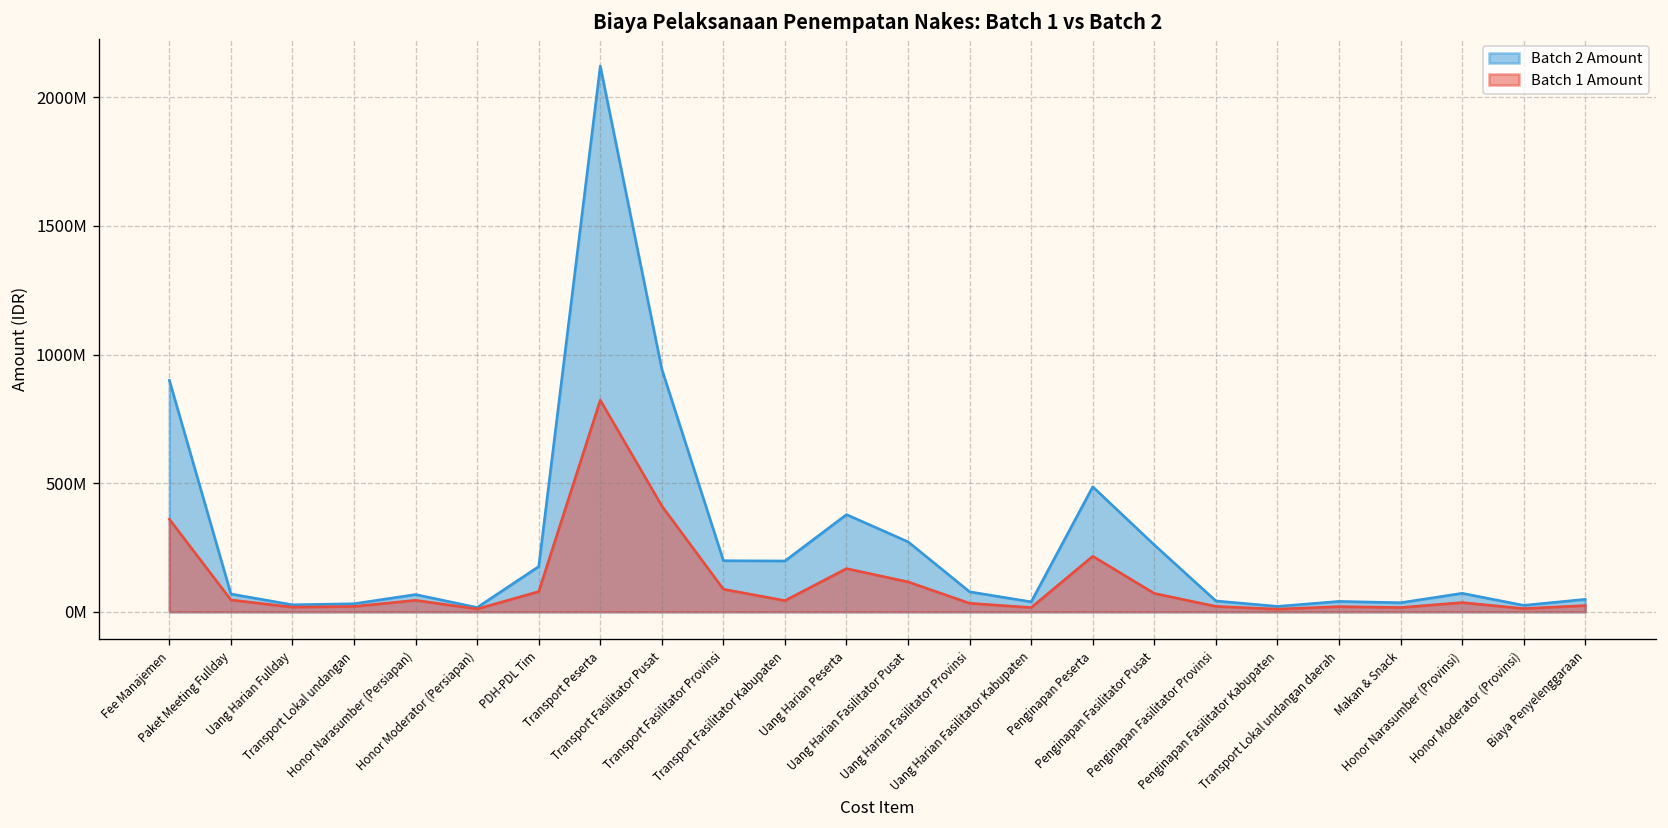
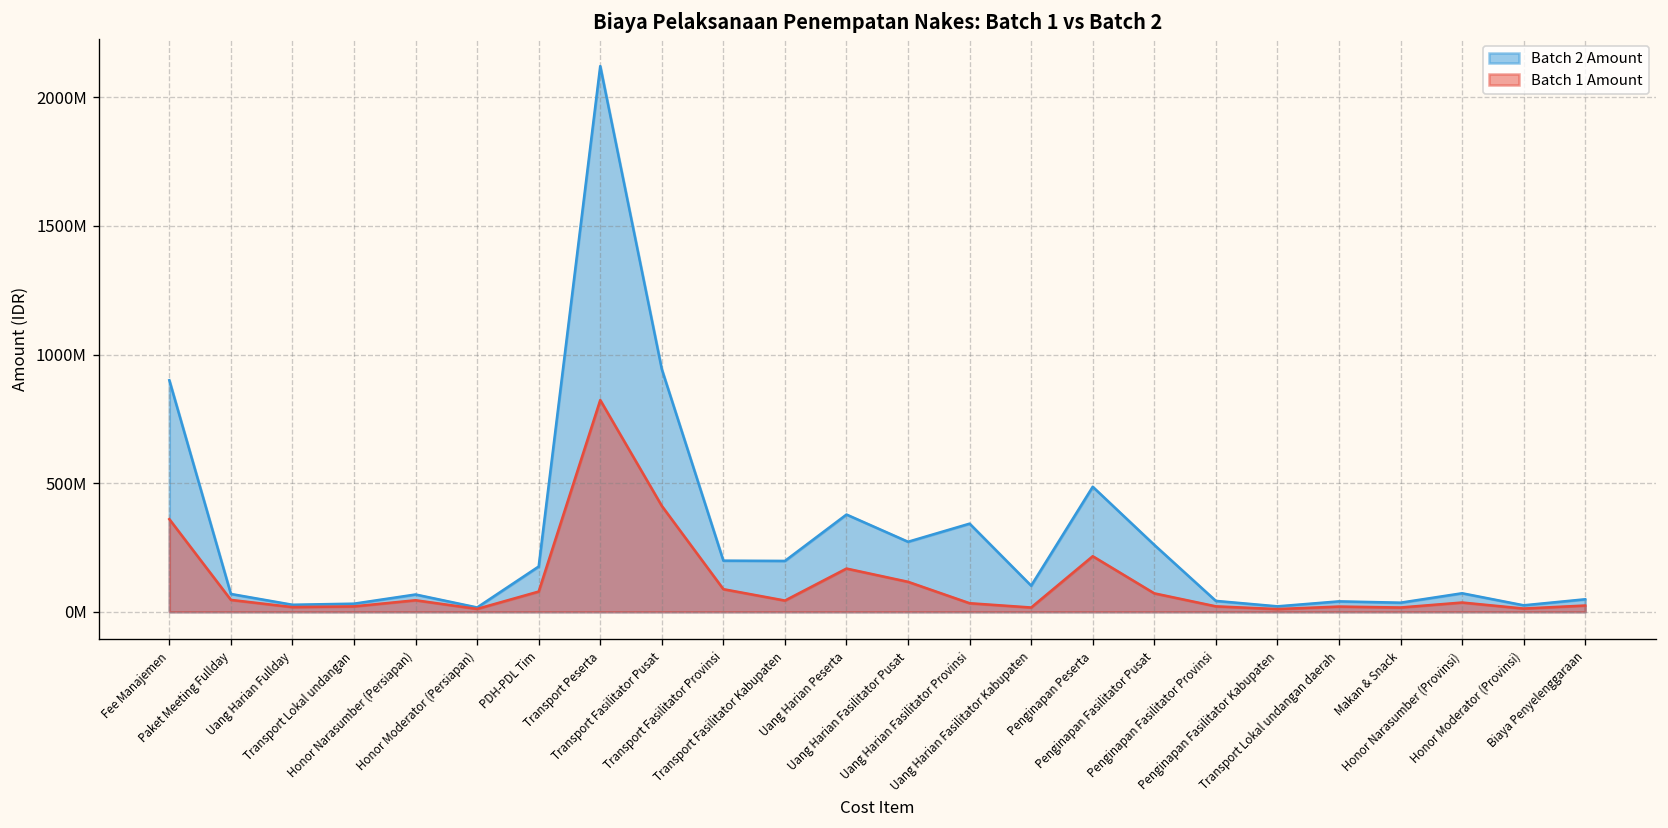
  {
    "Batch 2 Amount": {
      "Fee Manajemen": 900000000,
      "Paket Meeting Fullday": 70000000,
      "Honor Narasumber (Persiapan)": 70000000,
      "PDH-PDL Tim": 180000000,
      "Transport Peserta": 2120000000,
      "Transport Fasilitator Pusat": 940000000,
      "Transport Fasilitator Provinsi": 200000000,
      "Transport Fasilitator Kabupaten": 200000000,
      "Uang Harian Peserta": 380000000,
      "Uang Harian Fasilitator Pusat": 270000000,
-     "Uang Harian Fasilitator Provinsi": 80000000,
-     "Uang Harian Fasilitator Kabupaten": 40000000,
+     "Uang Harian Fasilitator Provinsi": 340000000,
+     "Uang Harian Fasilitator Kabupaten": 100000000,
      "Penginapan Peserta": 490000000,
      "Penginapan Fasilitator Pusat": 260000000,
      "Penginapan Fasilitator Provinsi": 40000000,
      "Transport Lokal undangan daerah": 40000000,
      "Makan & Snack": 40000000,
      "Honor Narasumber (Provinsi)": 70000000,
      "Honor Moderator (Provinsi)": 30000000,
      "Biaya Penyelenggaraan": 50000000
    },
    "Batch 1 Amount": {
      "Fee Manajemen": 360000000,
      "Paket Meeting Fullday": 50000000,
      "Honor Narasumber (Persiapan)": 40000000,
      "PDH-PDL Tim": 80000000,
      "Transport Peserta": 820000000,
      "Transport Fasilitator Pusat": 410000000,
      "Transport Fasilitator Provinsi": 90000000,
      "Transport Fasilitator Kabupaten": 40000000,
      "Uang Harian Peserta": 170000000,
      "Uang Harian Fasilitator Pusat": 120000000,
      "Uang Harian Fasilitator Provinsi": 30000000,
      "Uang Harian Fasilitator Kabupaten": 20000000,
      "Penginapan Peserta": 220000000,
      "Penginapan Fasilitator Pusat": 70000000,
      "Penginapan Fasilitator Provinsi": 20000000,
      "Transport Lokal undangan daerah": 20000000,
      "Makan & Snack": 20000000,
      "Honor Narasumber (Provinsi)": 40000000,
      "Honor Moderator (Provinsi)": 10000000,
      "Biaya Penyelenggaraan": 20000000
    }
  }
